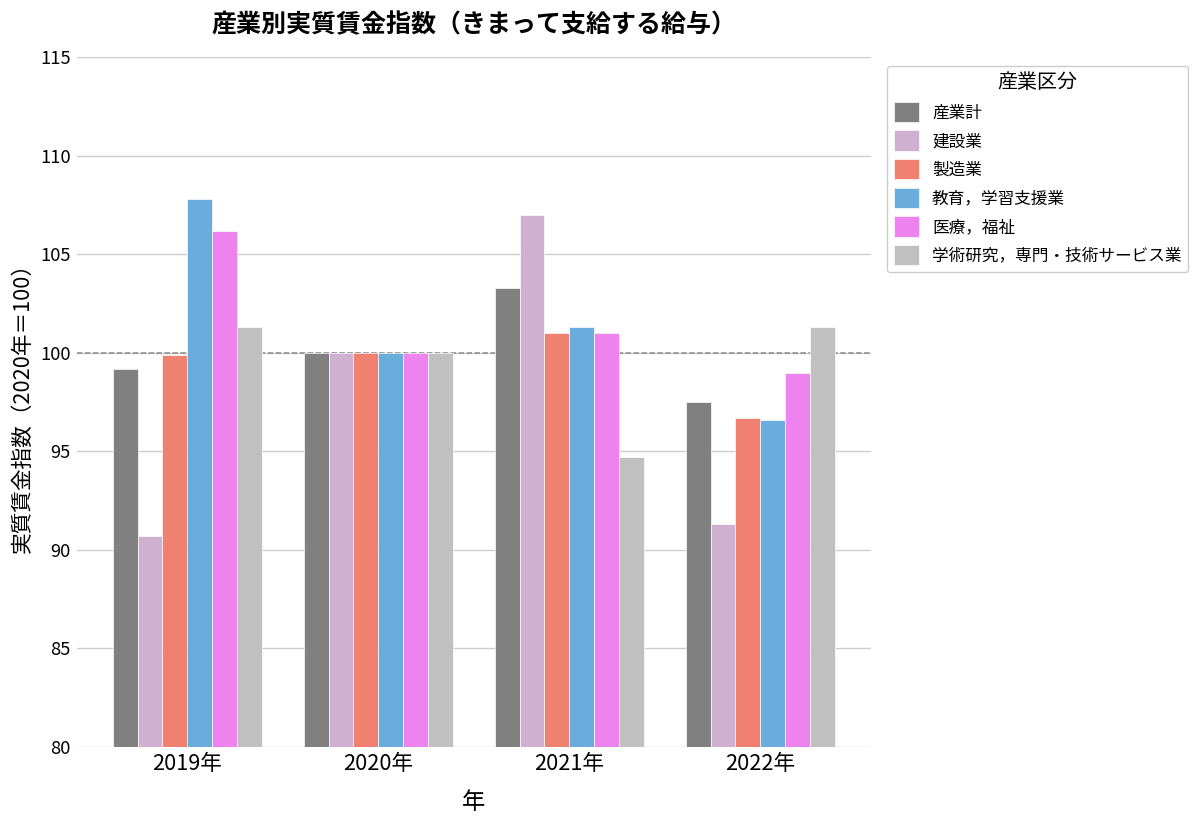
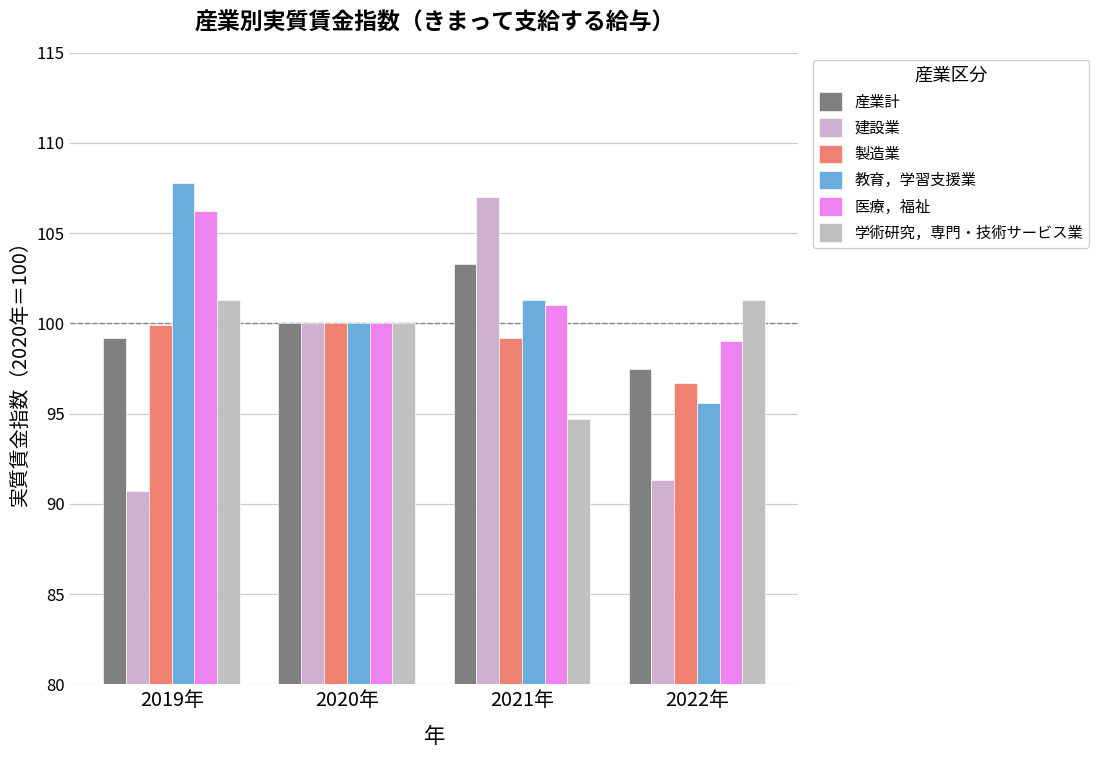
  {
    "産業計": {
      "2019年": 99.2,
      "2020年": 100.0,
      "2021年": 103.3,
      "2022年": 97.5
    },
    "製造業": {
      "2019年": 99.9,
      "2020年": 100.0,
-     "2021年": 101.0,
+     "2021年": 99.2,
      "2022年": 96.7
    },
    "教育，学習支援業": {
      "2019年": 107.8,
      "2020年": 100.0,
      "2021年": 101.3,
-     "2022年": 96.6
+     "2022年": 95.6
    },
    "医療，福祉": {
      "2019年": 106.2,
      "2020年": 100.0,
      "2021年": 101.0,
      "2022年": 99.0
    }
  }
